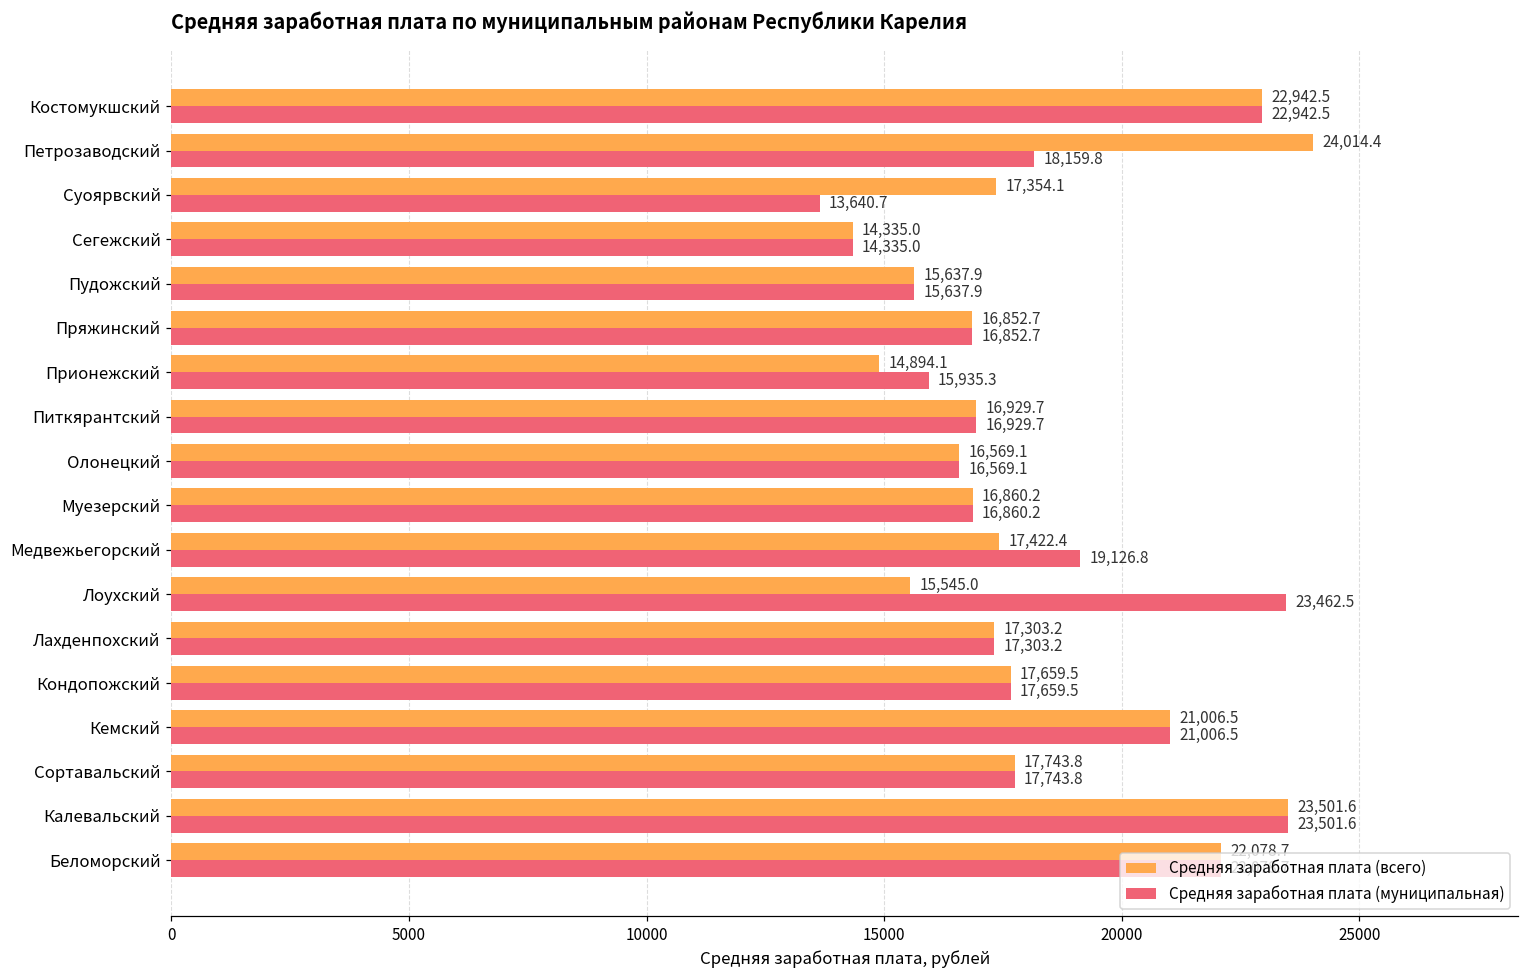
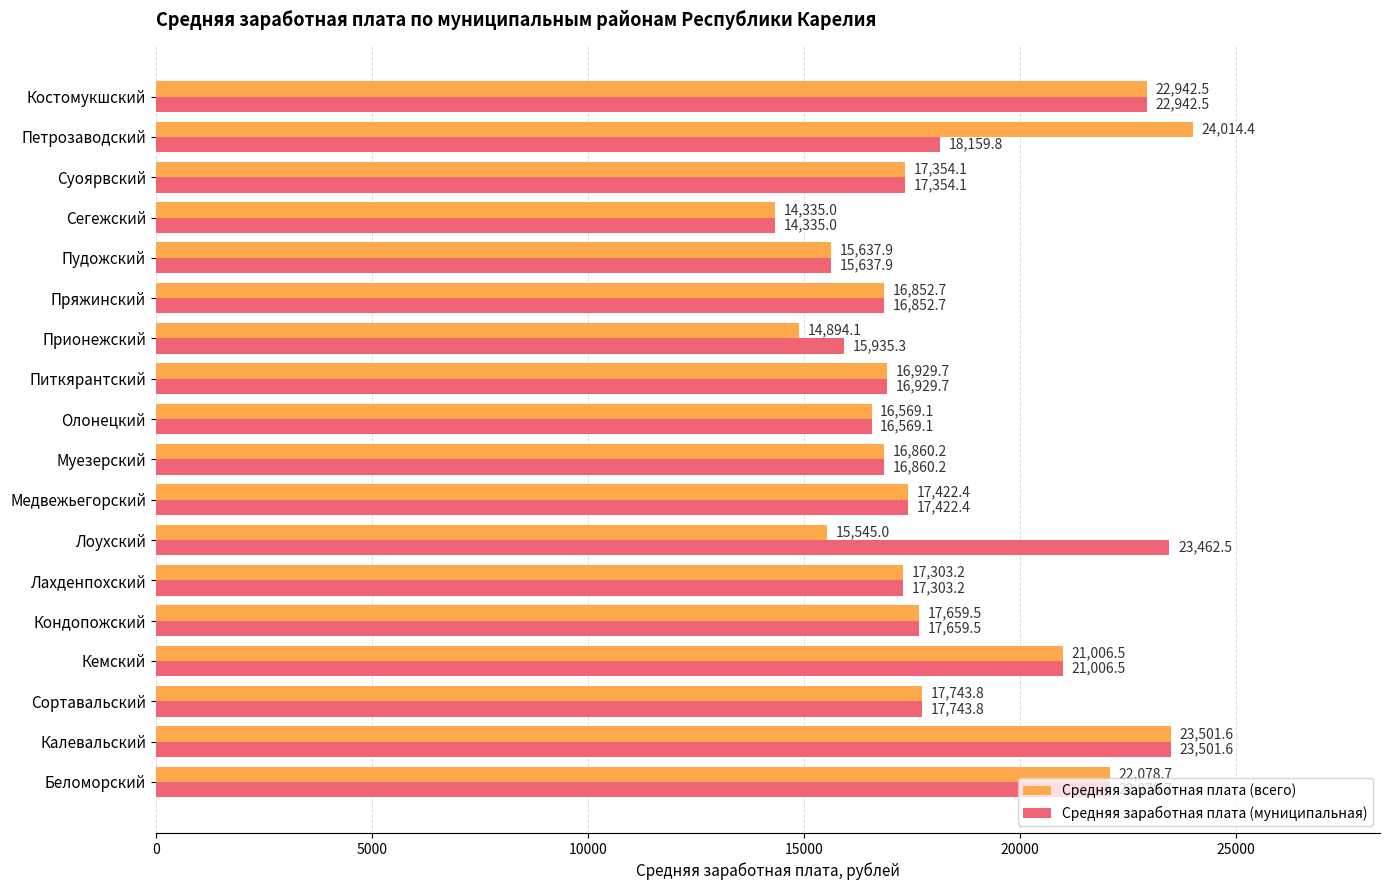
  {
    "Средняя заработная плата (всего)": {
      "Костомукшский": "22,942.5",
      "Петрозаводский": "24,014.4",
      "Суоярвский": "17,354.1",
      "Сегежский": "14,335.0",
      "Пудожский": "15,637.9",
      "Пряжинский": "16,852.7",
      "Прионежский": "14,894.1",
      "Питкярантский": "16,929.7",
      "Олонецкий": "16,569.1",
      "Муезерский": "16,860.2",
      "Медвежьегорский": "17,422.4",
      "Лоухский": "15,545.0",
      "Лахденпохский": "17,303.2",
      "Кондопожский": "17,659.5",
      "Кемский": "21,006.5",
      "Сортавальский": "17,743.8",
      "Калевальский": "23,501.6"
    },
    "Средняя заработная плата (муниципальная)": {
      "Костомукшский": "22,942.5",
      "Петрозаводский": "18,159.8",
-     "Суоярвский": "13,640.7",
+     "Суоярвский": "17,354.1",
      "Сегежский": "14,335.0",
      "Пудожский": "15,637.9",
      "Пряжинский": "16,852.7",
      "Прионежский": "15,935.3",
      "Питкярантский": "16,929.7",
      "Олонецкий": "16,569.1",
      "Муезерский": "16,860.2",
-     "Медвежьегорский": "19,126.8",
+     "Медвежьегорский": "17,422.4",
      "Лоухский": "23,462.5",
      "Лахденпохский": "17,303.2",
      "Кондопожский": "17,659.5",
      "Кемский": "21,006.5",
      "Сортавальский": "17,743.8",
      "Калевальский": "23,501.6"
    }
  }
